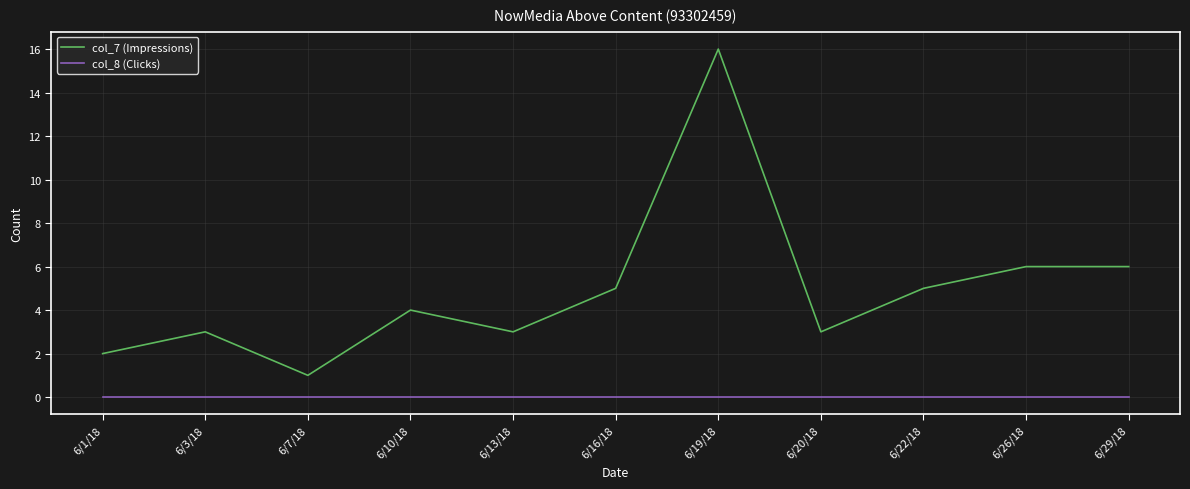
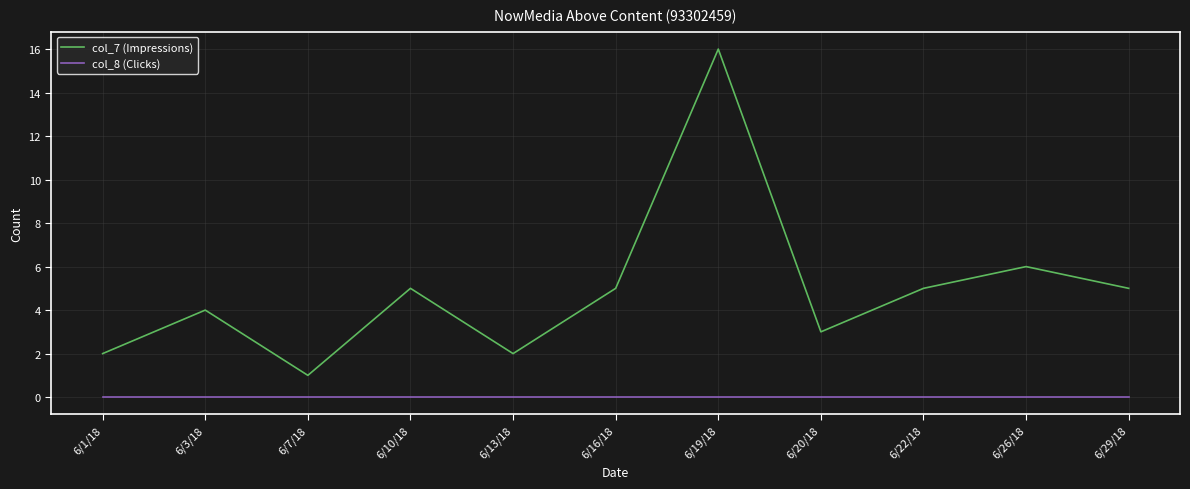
  {
    "col_7 (Impressions)": {
      "6/1/18": 2,
-     "6/3/18": 3,
+     "6/3/18": 4,
      "6/7/18": 1,
-     "6/10/18": 4,
-     "6/13/18": 3,
+     "6/10/18": 5,
+     "6/13/18": 2,
      "6/16/18": 5,
      "6/19/18": 16,
      "6/20/18": 3,
      "6/22/18": 5,
      "6/26/18": 6,
-     "6/29/18": 6
+     "6/29/18": 5
    },
    "col_8 (Clicks)": {
      "6/1/18": 0,
      "6/3/18": 0,
      "6/7/18": 0,
      "6/10/18": 0,
      "6/13/18": 0,
      "6/16/18": 0,
      "6/19/18": 0,
      "6/20/18": 0,
      "6/22/18": 0,
      "6/26/18": 0,
      "6/29/18": 0
    }
  }
